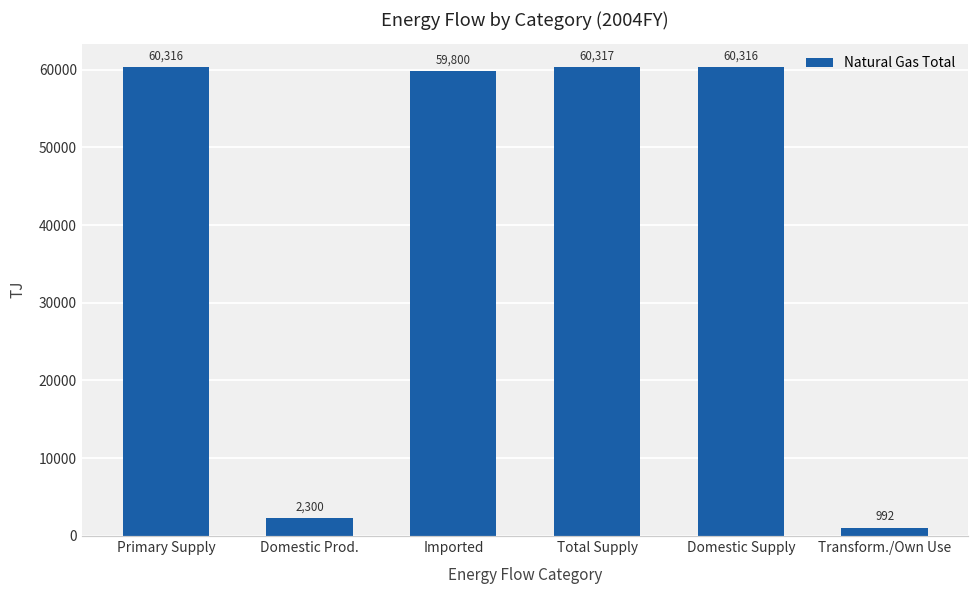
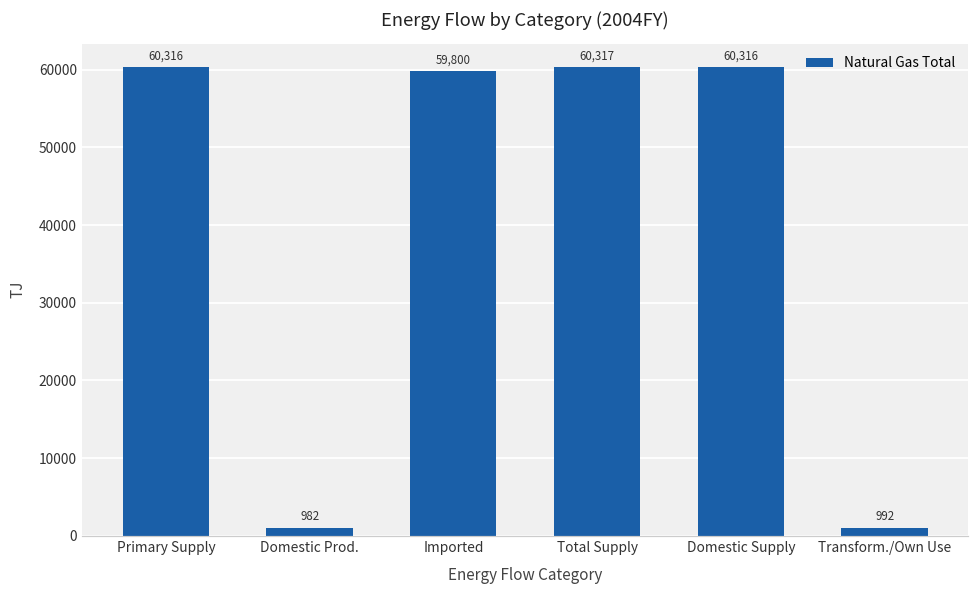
  {
    "Primary Supply": "60,316",
-   "Domestic Prod.": "2,300",
+   "Domestic Prod.": "982",
    "Imported": "59,800",
    "Total Supply": "60,317",
    "Domestic Supply": "60,316",
    "Transform./Own Use": "992"
  }
